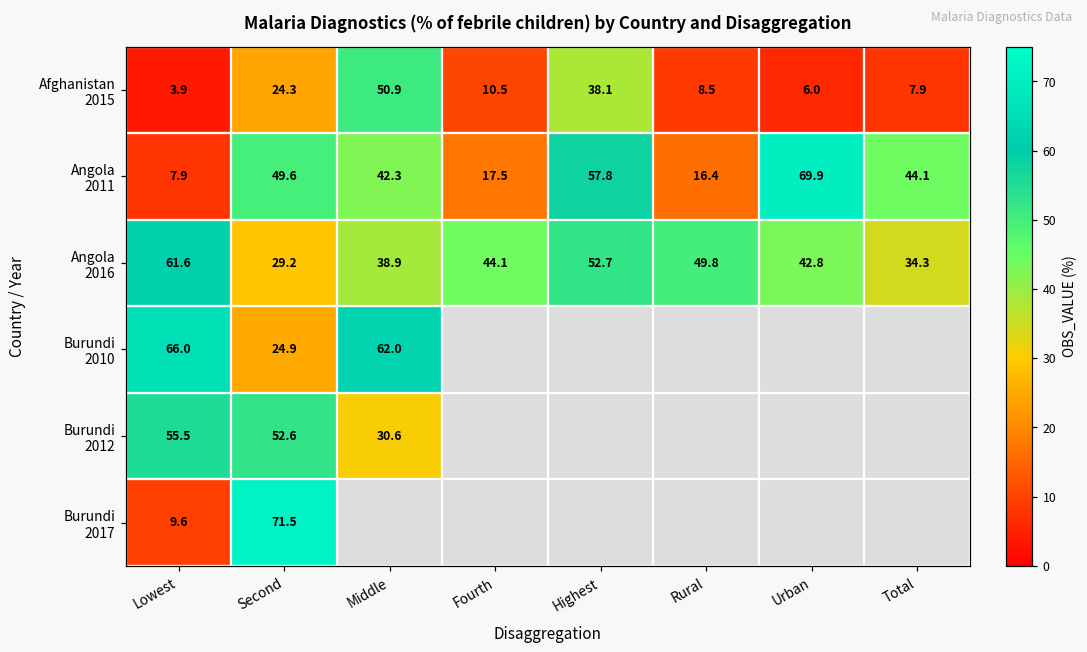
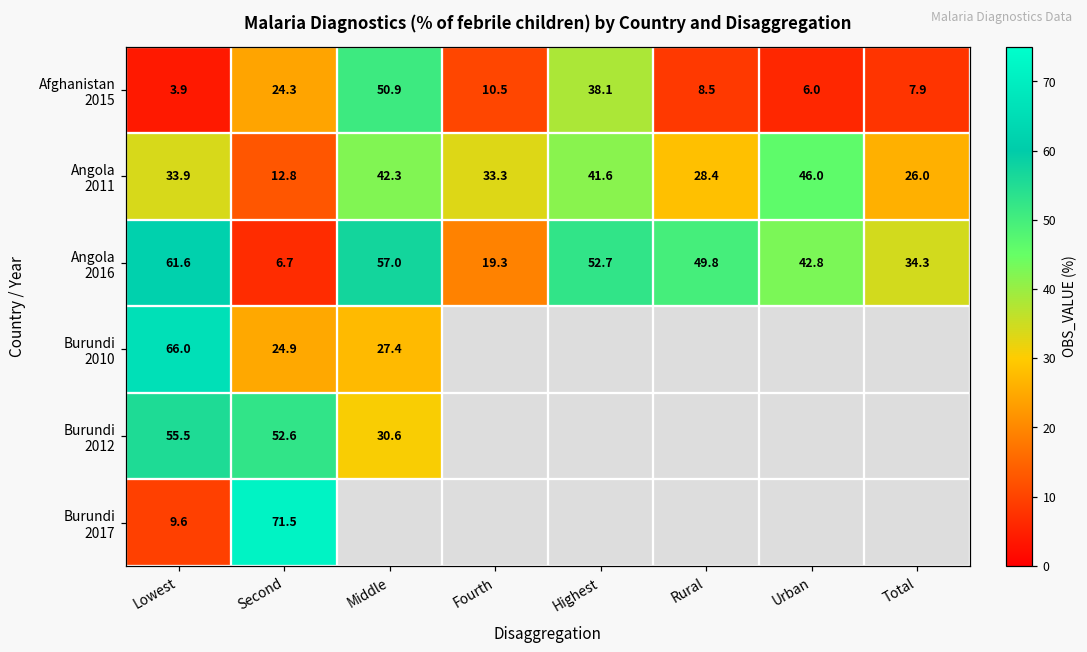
  {
    "Afghanistan 2015": {
      "Lowest": 3.9,
      "Second": 24.3,
      "Middle": 50.9,
      "Fourth": 10.5,
      "Highest": 38.1,
      "Rural": 8.5,
      "Urban": 6.0,
      "Total": 7.9
    },
    "Angola 2011": {
-     "Lowest": 7.9,
-     "Second": 49.6,
+     "Lowest": 33.9,
+     "Second": 12.8,
      "Middle": 42.3,
-     "Fourth": 17.5,
-     "Highest": 57.8,
-     "Rural": 16.4,
-     "Urban": 69.9,
-     "Total": 44.1
+     "Fourth": 33.3,
+     "Highest": 41.6,
+     "Rural": 28.4,
+     "Urban": 46.0,
+     "Total": 26.0
    },
    "Angola 2016": {
      "Lowest": 61.6,
-     "Second": 29.2,
-     "Middle": 38.9,
-     "Fourth": 44.1,
+     "Second": 6.7,
+     "Middle": 57.0,
+     "Fourth": 19.3,
      "Highest": 52.7,
      "Rural": 49.8,
      "Urban": 42.8,
      "Total": 34.3
    },
    "Burundi 2010": {
      "Lowest": 66.0,
      "Second": 24.9,
-     "Middle": 62.0
+     "Middle": 27.4
    },
    "Burundi 2012": {
      "Lowest": 55.5,
      "Second": 52.6,
      "Middle": 30.6
    },
    "Burundi 2017": {
      "Lowest": 9.6,
      "Second": 71.5
    }
  }
